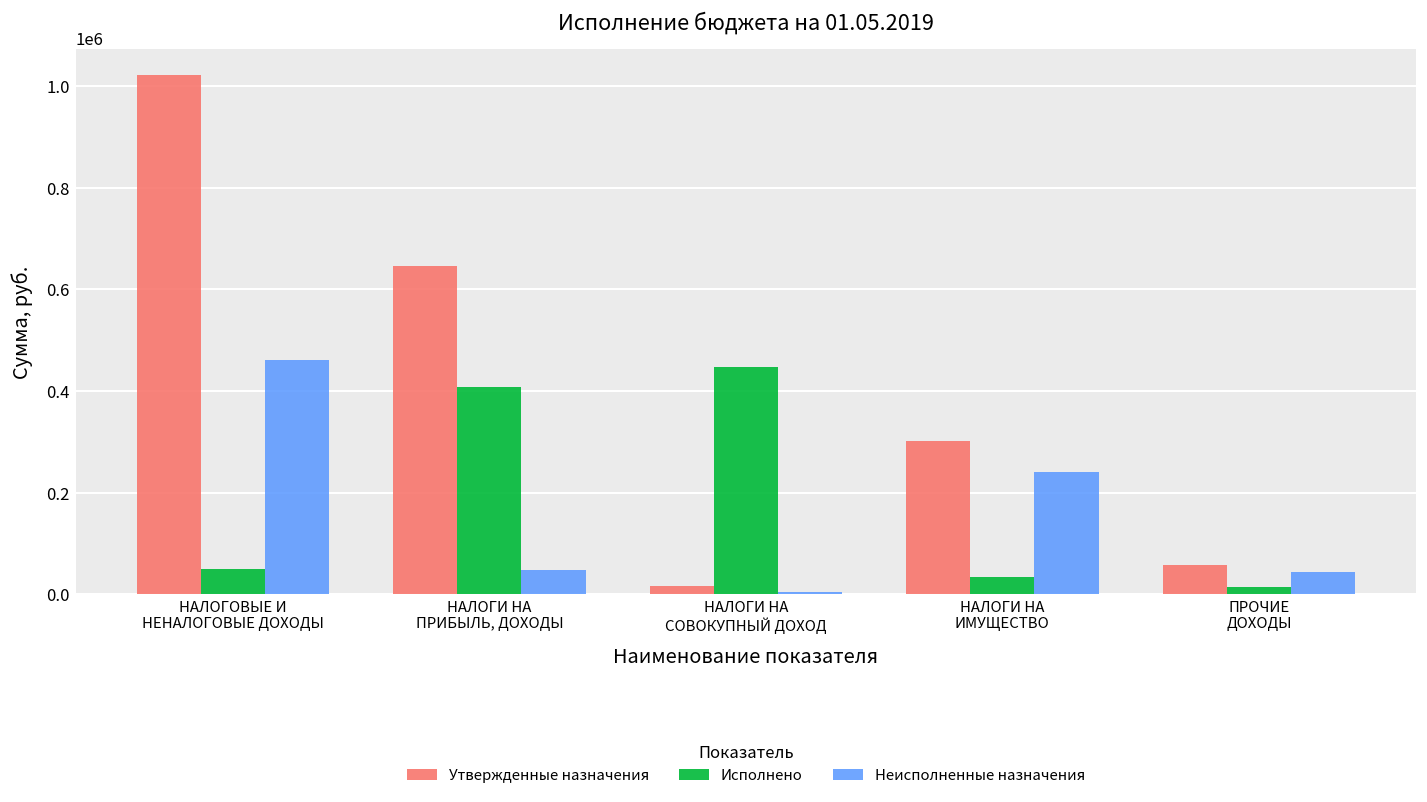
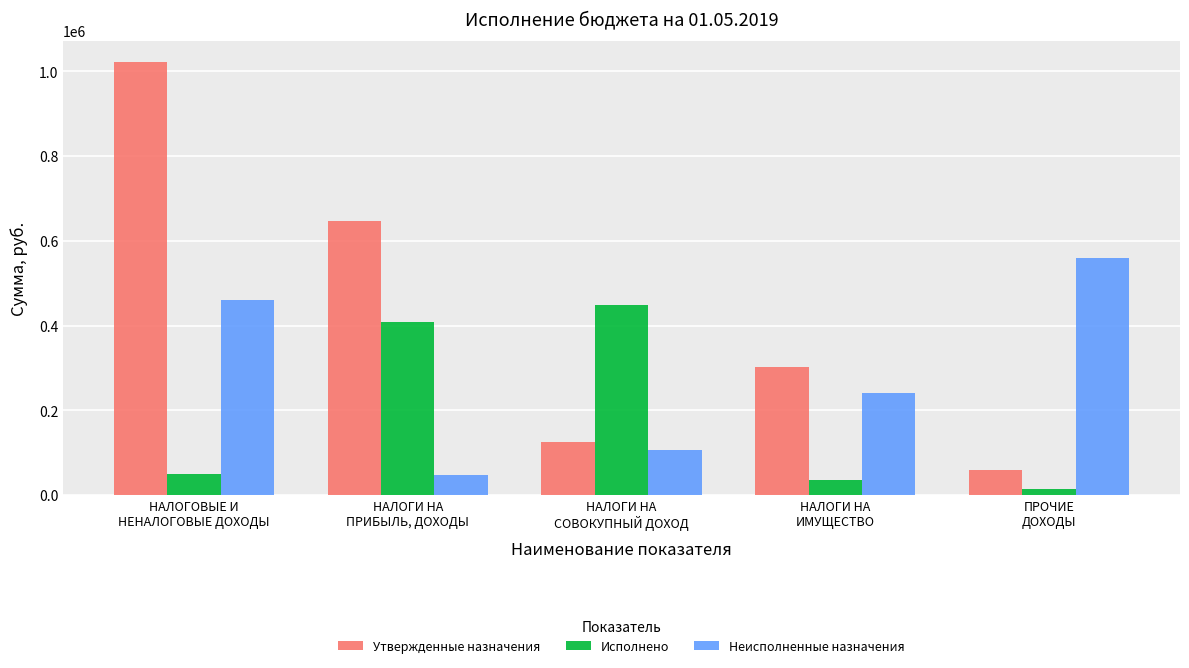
  {
    "Утвержденные назначения": {
      "НАЛОГОВЫЕ И НЕНАЛОГОВЫЕ ДОХОДЫ": 1020000,
      "НАЛОГИ НА ПРИБЫЛЬ, ДОХОДЫ": 650000,
-     "НАЛОГИ НА СОВОКУПНЫЙ ДОХОД": 20000,
+     "НАЛОГИ НА СОВОКУПНЫЙ ДОХОД": 120000,
      "НАЛОГИ НА ИМУЩЕСТВО": 300000,
      "ПРОЧИЕ ДОХОДЫ": 60000
    },
    "Исполнено": {
      "НАЛОГОВЫЕ И НЕНАЛОГОВЫЕ ДОХОДЫ": 50000,
      "НАЛОГИ НА ПРИБЫЛЬ, ДОХОДЫ": 410000,
      "НАЛОГИ НА СОВОКУПНЫЙ ДОХОД": 450000,
      "НАЛОГИ НА ИМУЩЕСТВО": 30000,
      "ПРОЧИЕ ДОХОДЫ": 10000
    },
    "Неисполненные назначения": {
      "НАЛОГОВЫЕ И НЕНАЛОГОВЫЕ ДОХОДЫ": 460000,
      "НАЛОГИ НА ПРИБЫЛЬ, ДОХОДЫ": 50000,
-     "НАЛОГИ НА СОВОКУПНЫЙ ДОХОД": 0,
+     "НАЛОГИ НА СОВОКУПНЫЙ ДОХОД": 110000,
      "НАЛОГИ НА ИМУЩЕСТВО": 240000,
-     "ПРОЧИЕ ДОХОДЫ": 40000
+     "ПРОЧИЕ ДОХОДЫ": 560000
    }
  }
